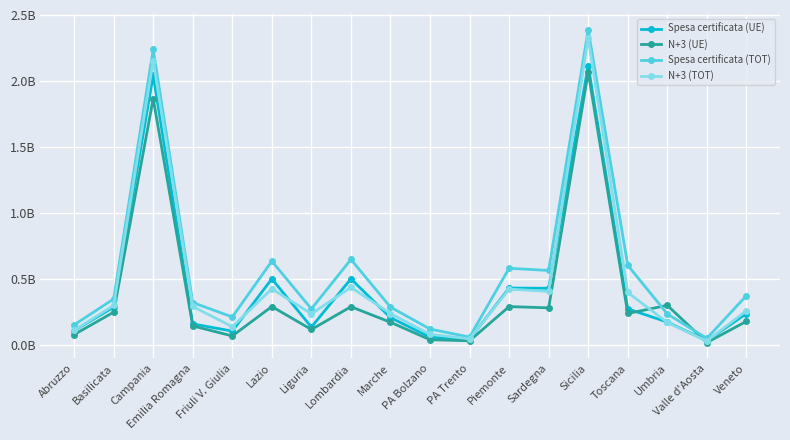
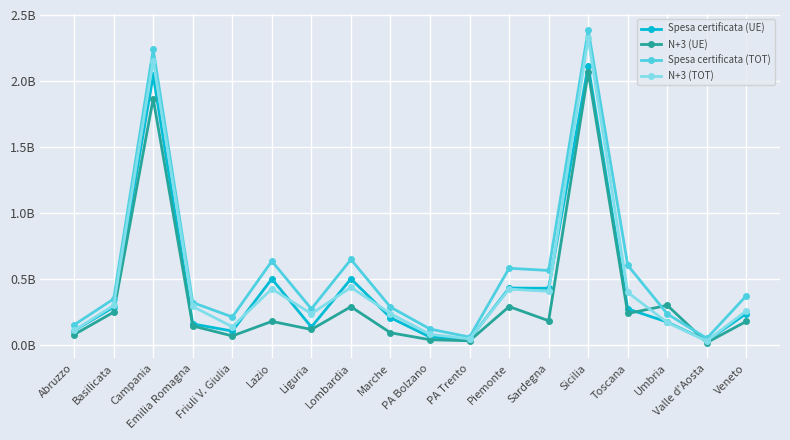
  {
    "Spesa certificata (UE)": {
      "Campania": 2040000000,
      "Friuli V. Giulia": 110000000,
      "Lazio": 500000000,
      "Lombardia": 500000000,
      "Marche": 210000000,
      "PA Bolzano": 60000000,
      "Sardegna": 430000000,
      "Sicilia": 2120000000,
      "Toscana": 270000000,
      "Veneto": 240000000
    },
    "N+3 (UE)": {
      "Abruzzo": 80000000,
      "Basilicata": 250000000,
      "Campania": 1870000000,
      "Friuli V. Giulia": 70000000,
-     "Lazio": 290000000,
+     "Lazio": 180000000,
      "Lombardia": 290000000,
-     "Marche": 170000000,
+     "Marche": 90000000,
      "PA Bolzano": 40000000,
      "Piemonte": 290000000,
-     "Sardegna": 280000000,
+     "Sardegna": 190000000,
      "Sicilia": 2070000000,
      "Toscana": 240000000,
      "Umbria": 300000000,
      "Veneto": 180000000
    }
  }
